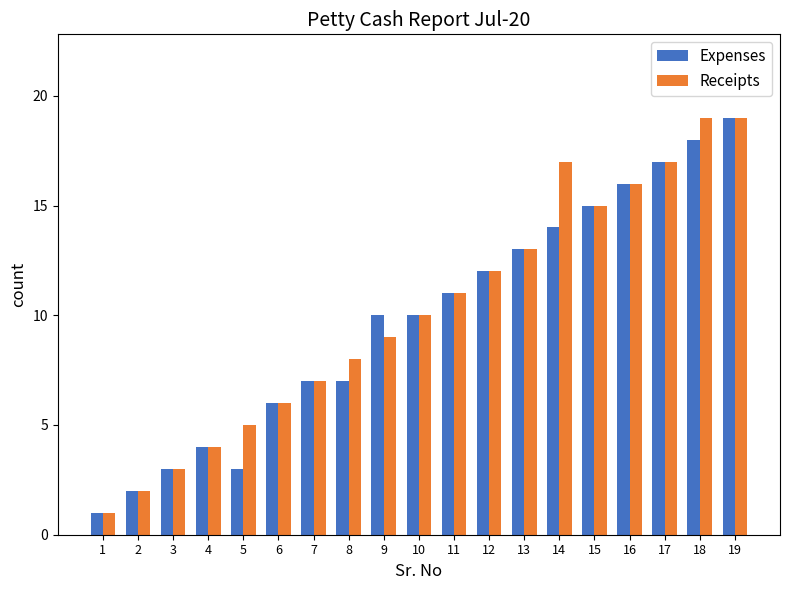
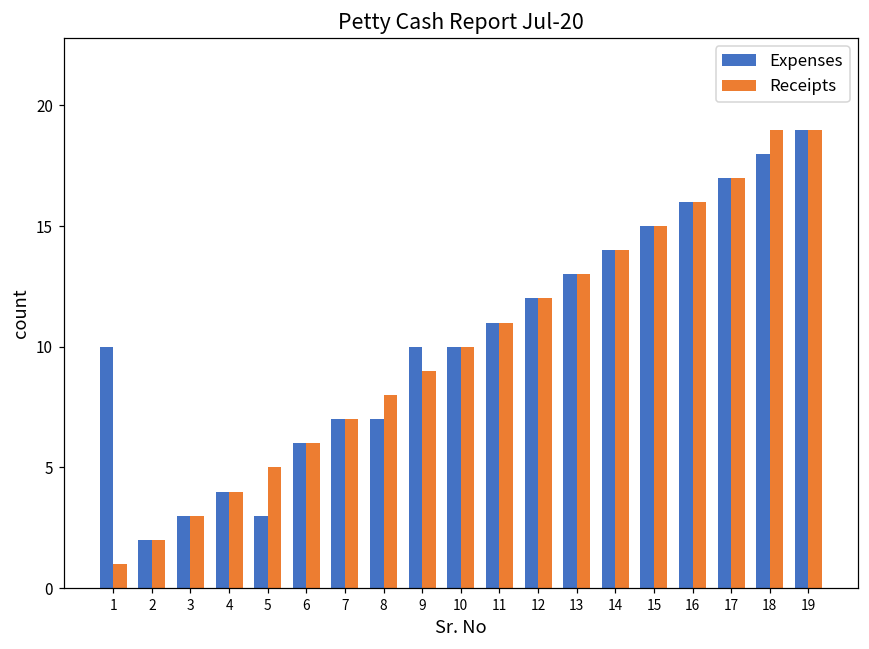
  {
    "Expenses": {
-     "1": 1,
+     "1": 10,
      "2": 2,
      "3": 3,
      "4": 4,
      "5": 3,
      "6": 6,
      "7": 7,
      "8": 7,
      "9": 10,
      "10": 10,
      "11": 11,
      "12": 12,
      "13": 13,
      "14": 14,
      "15": 15,
      "16": 16,
      "17": 17,
      "18": 18,
      "19": 19
    },
    "Receipts": {
      "1": 1,
      "2": 2,
      "3": 3,
      "4": 4,
      "5": 5,
      "6": 6,
      "7": 7,
      "8": 8,
      "9": 9,
      "10": 10,
      "11": 11,
      "12": 12,
      "13": 13,
-     "14": 17,
+     "14": 14,
      "15": 15,
      "16": 16,
      "17": 17,
      "18": 19,
      "19": 19
    }
  }
